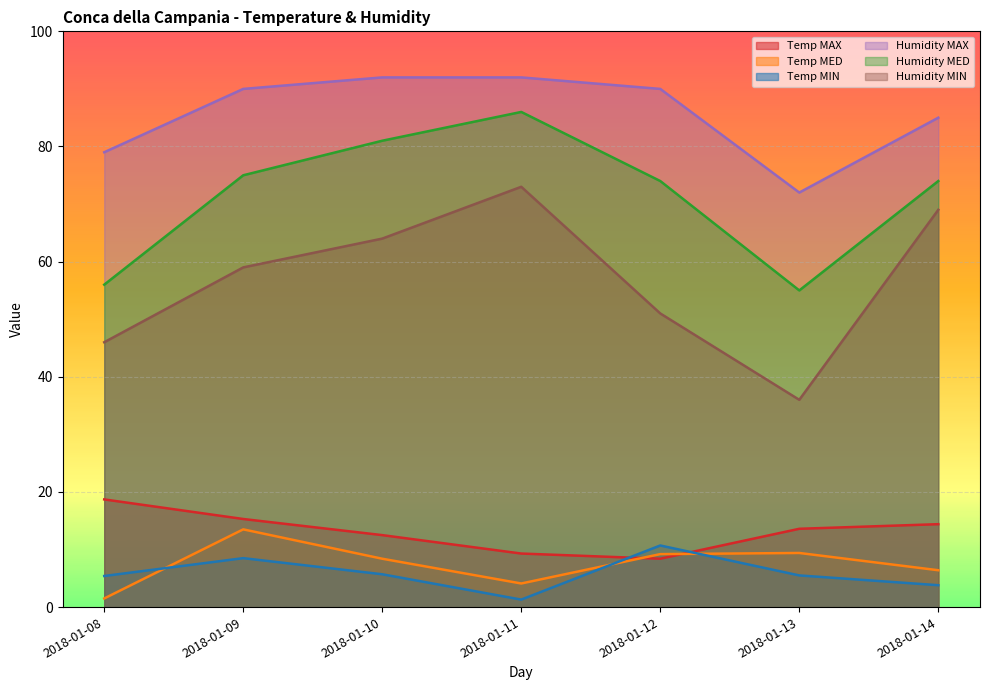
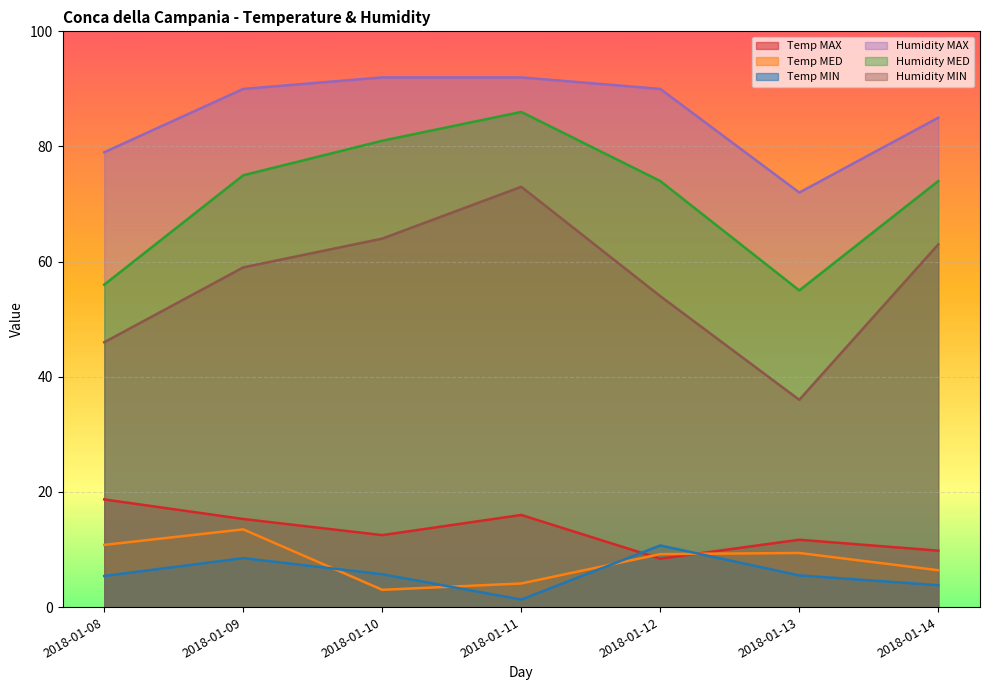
  {
    "Temp MAX": {
      "2018-01-08": 19,
      "2018-01-09": 15,
      "2018-01-10": 13,
-     "2018-01-11": 9,
+     "2018-01-11": 16,
      "2018-01-12": 8,
-     "2018-01-13": 14,
-     "2018-01-14": 14
+     "2018-01-13": 12,
+     "2018-01-14": 10
    },
    "Temp MED": {
-     "2018-01-08": 2,
+     "2018-01-08": 11,
      "2018-01-09": 14,
-     "2018-01-10": 8,
+     "2018-01-10": 3,
      "2018-01-11": 4,
      "2018-01-12": 9,
      "2018-01-13": 9,
      "2018-01-14": 6
    },
    "Temp MIN": {
      "2018-01-08": 5,
      "2018-01-09": 9,
      "2018-01-10": 6,
      "2018-01-11": 1,
      "2018-01-12": 11,
      "2018-01-13": 6,
      "2018-01-14": 4
    },
    "Humidity MAX": {
      "2018-01-08": 79,
      "2018-01-09": 90,
      "2018-01-10": 92,
      "2018-01-11": 92,
      "2018-01-12": 90,
      "2018-01-13": 72,
      "2018-01-14": 85
    },
    "Humidity MED": {
      "2018-01-08": 56,
      "2018-01-09": 75,
      "2018-01-10": 81,
      "2018-01-11": 86,
      "2018-01-12": 74,
      "2018-01-13": 55,
      "2018-01-14": 74
    },
    "Humidity MIN": {
      "2018-01-08": 46,
      "2018-01-09": 59,
      "2018-01-10": 64,
      "2018-01-11": 73,
-     "2018-01-12": 51,
+     "2018-01-12": 54,
      "2018-01-13": 36,
-     "2018-01-14": 69
+     "2018-01-14": 63
    }
  }
